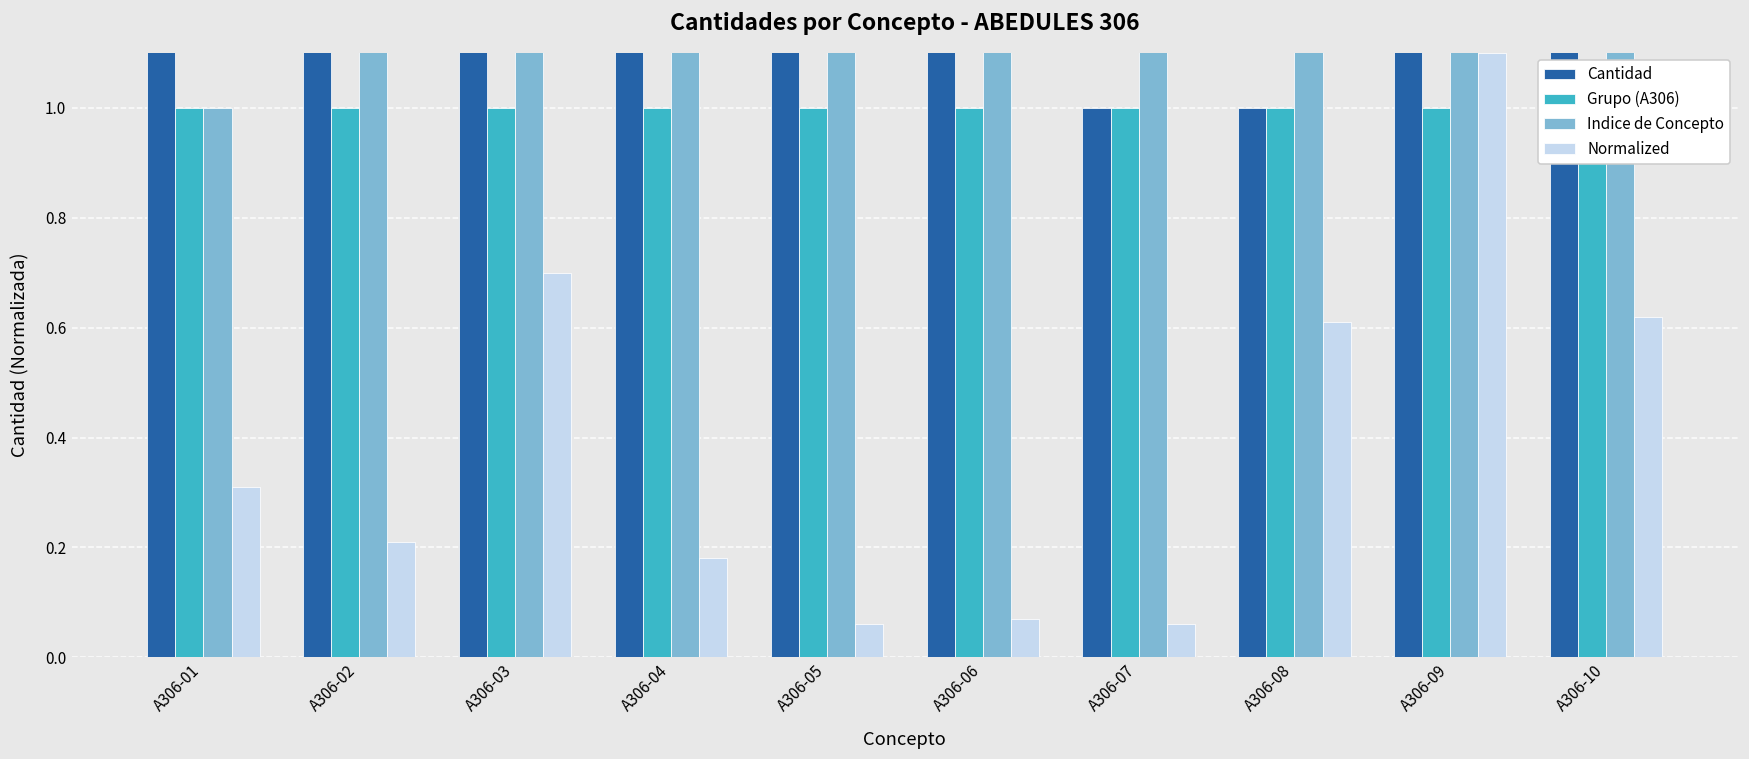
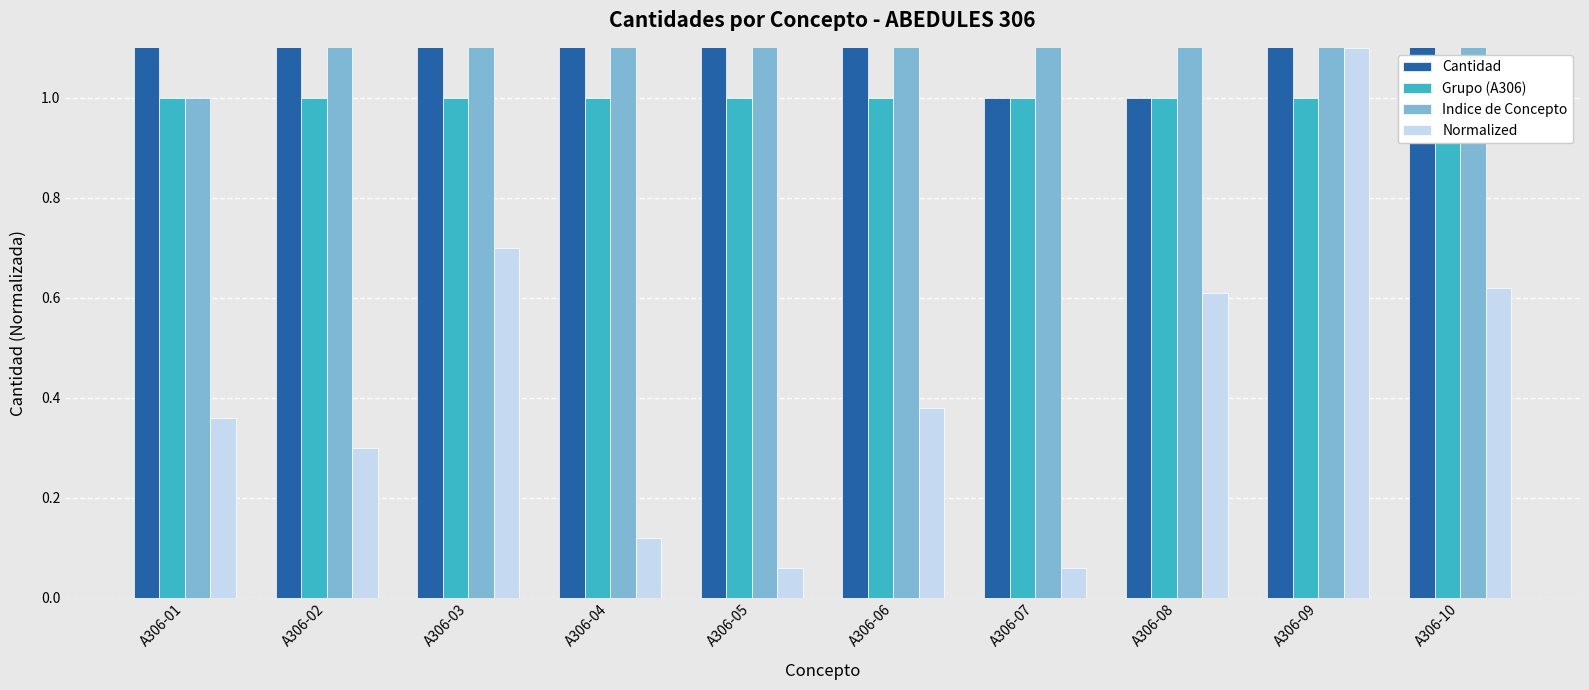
  {
    "Cantidad": {
      "A306-07": 1.00,
      "A306-08": 1.00
    },
    "Grupo (A306)": {
      "A306-01": 1.00,
      "A306-02": 1.00,
      "A306-03": 1.00,
      "A306-04": 1.00,
      "A306-05": 1.00,
      "A306-06": 1.00,
      "A306-07": 1.00,
      "A306-08": 1.00,
      "A306-09": 1.00
    },
    "Indice de Concepto": {
      "A306-01": 1.00
    },
    "Normalized": {
-     "A306-01": 0.31,
-     "A306-02": 0.21,
+     "A306-01": 0.36,
+     "A306-02": 0.30,
      "A306-03": 0.70,
-     "A306-04": 0.18,
+     "A306-04": 0.12,
      "A306-05": 0.06,
-     "A306-06": 0.07,
+     "A306-06": 0.38,
      "A306-07": 0.06,
      "A306-08": 0.61,
      "A306-09": 1.10,
      "A306-10": 0.62
    }
  }
